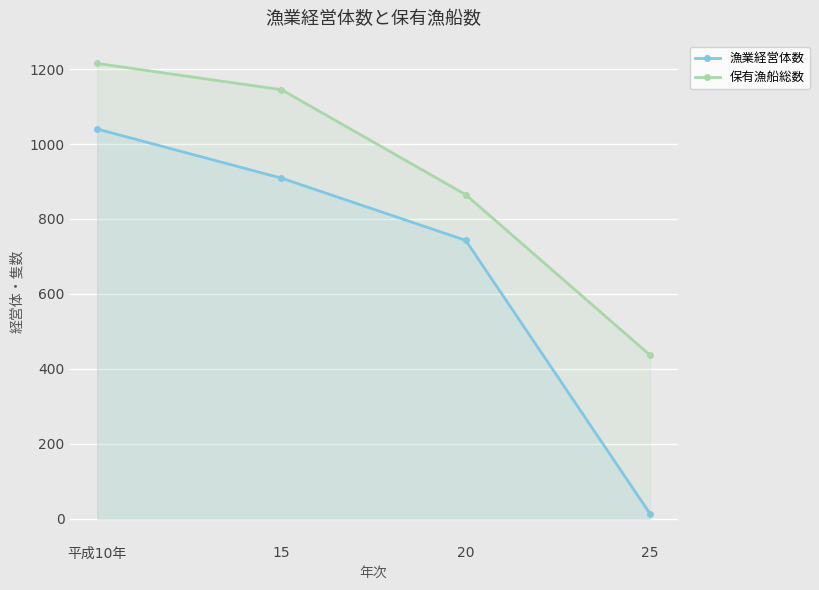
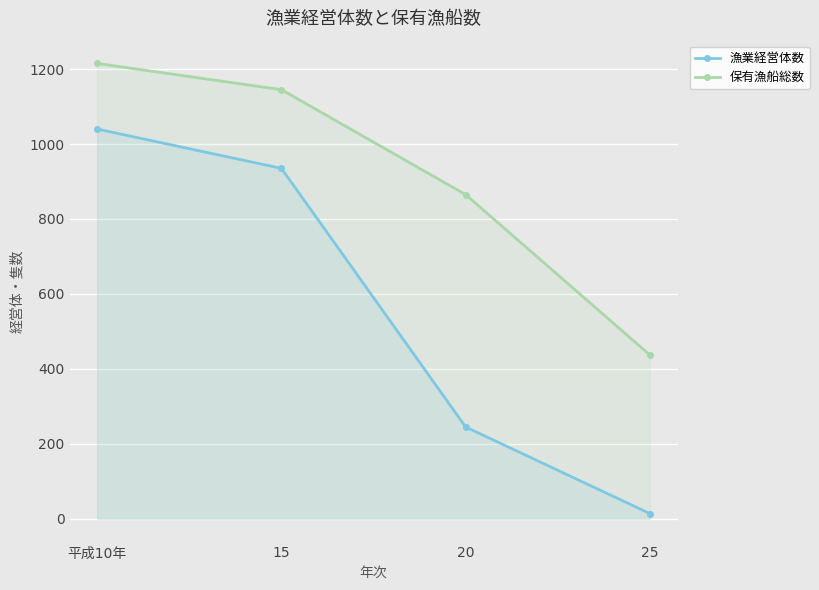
  {
    "漁業経営体数": {
      "平成10年": 1040,
-     "15": 910,
-     "20": 740,
+     "15": 940,
+     "20": 250,
      "25": 10
    },
    "保有漁船総数": {
      "平成10年": 1220,
      "15": 1150,
      "20": 870,
      "25": 440
    }
  }
